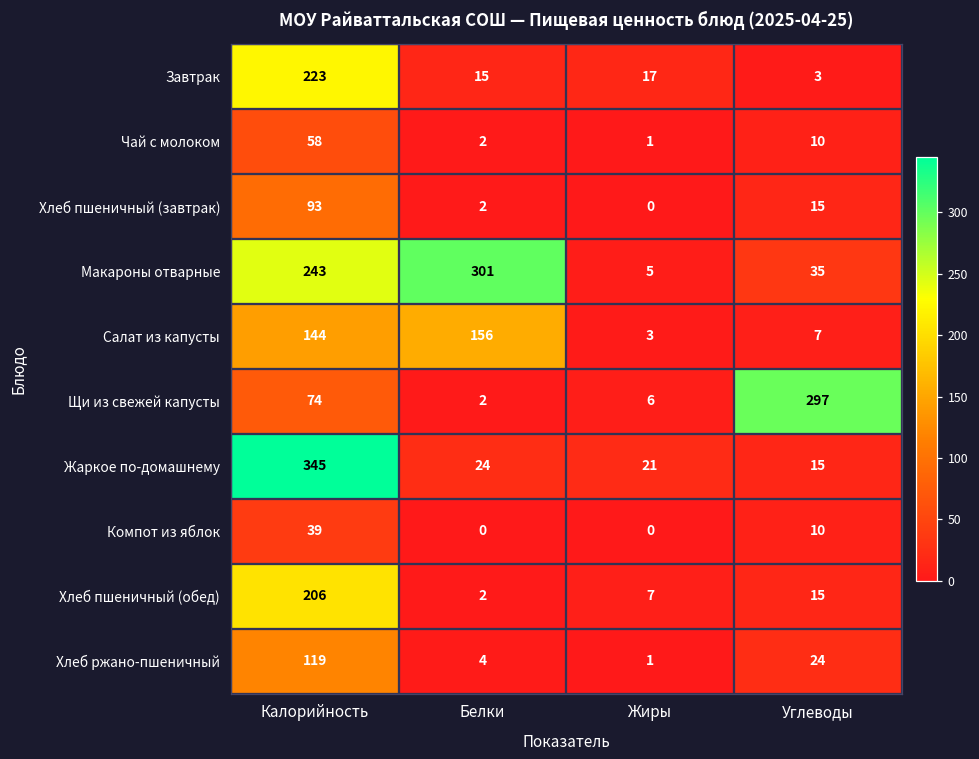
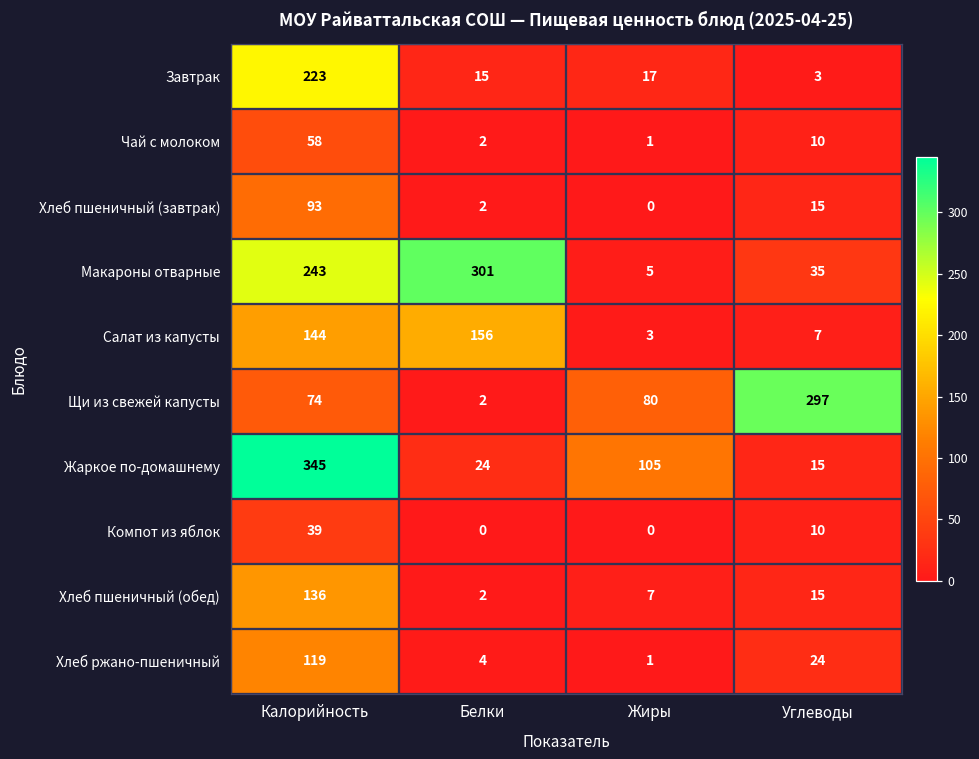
  {
    "Завтрак": {
      "Калорийность": 223,
      "Белки": 15,
      "Жиры": 17,
      "Углеводы": 3
    },
    "Чай с молоком": {
      "Калорийность": 58,
      "Белки": 2,
      "Жиры": 1,
      "Углеводы": 10
    },
    "Хлеб пшеничный (завтрак)": {
      "Калорийность": 93,
      "Белки": 2,
      "Жиры": 0,
      "Углеводы": 15
    },
    "Макароны отварные": {
      "Калорийность": 243,
      "Белки": 301,
      "Жиры": 5,
      "Углеводы": 35
    },
    "Салат из капусты": {
      "Калорийность": 144,
      "Белки": 156,
      "Жиры": 3,
      "Углеводы": 7
    },
    "Щи из свежей капусты": {
      "Калорийность": 74,
      "Белки": 2,
-     "Жиры": 6,
+     "Жиры": 80,
      "Углеводы": 297
    },
    "Жаркое по-домашнему": {
      "Калорийность": 345,
      "Белки": 24,
-     "Жиры": 21,
+     "Жиры": 105,
      "Углеводы": 15
    },
    "Компот из яблок": {
      "Калорийность": 39,
      "Белки": 0,
      "Жиры": 0,
      "Углеводы": 10
    },
    "Хлеб пшеничный (обед)": {
-     "Калорийность": 206,
+     "Калорийность": 136,
      "Белки": 2,
      "Жиры": 7,
      "Углеводы": 15
    },
    "Хлеб ржано-пшеничный": {
      "Калорийность": 119,
      "Белки": 4,
      "Жиры": 1,
      "Углеводы": 24
    }
  }
